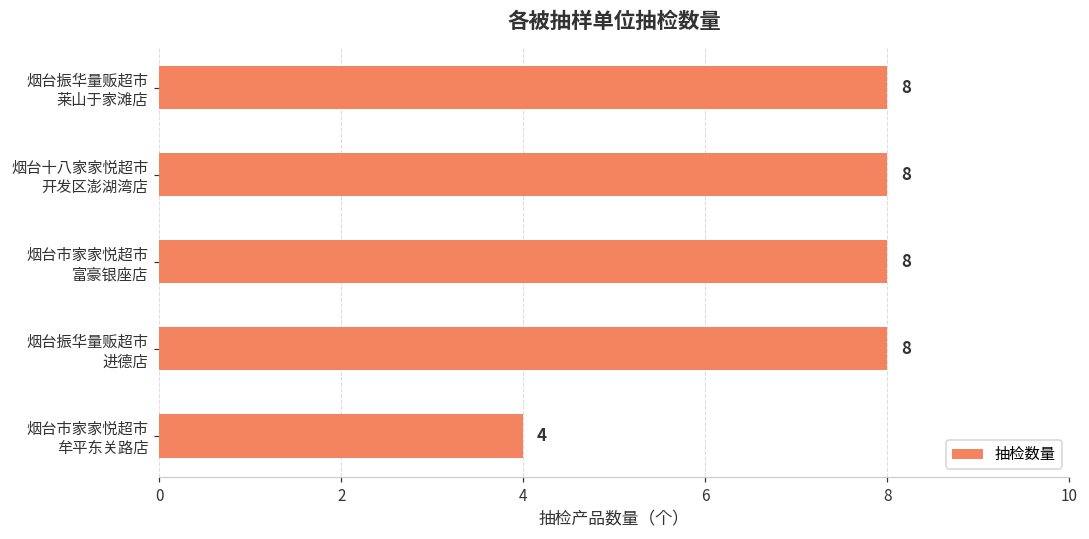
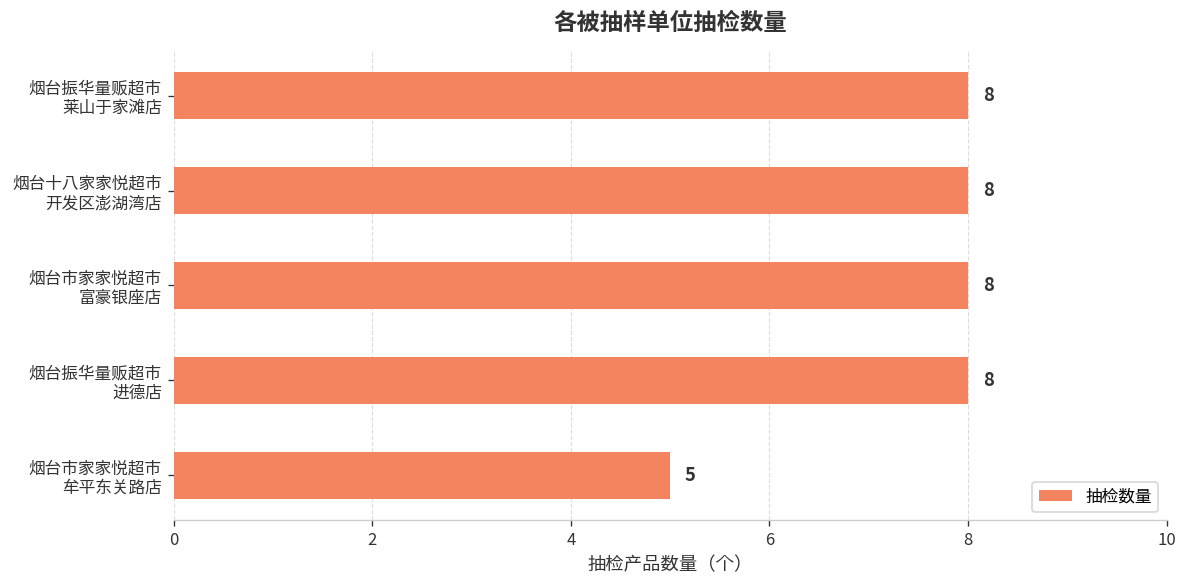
  {
    "烟台振华量贩超市 莱山于家滩店": 8,
    "烟台十八家家悦超市 开发区澎湖湾店": 8,
    "烟台市家家悦超市 富豪银座店": 8,
    "烟台振华量贩超市 进德店": 8,
-   "烟台市家家悦超市 牟平东关路店": 4
+   "烟台市家家悦超市 牟平东关路店": 5
  }
